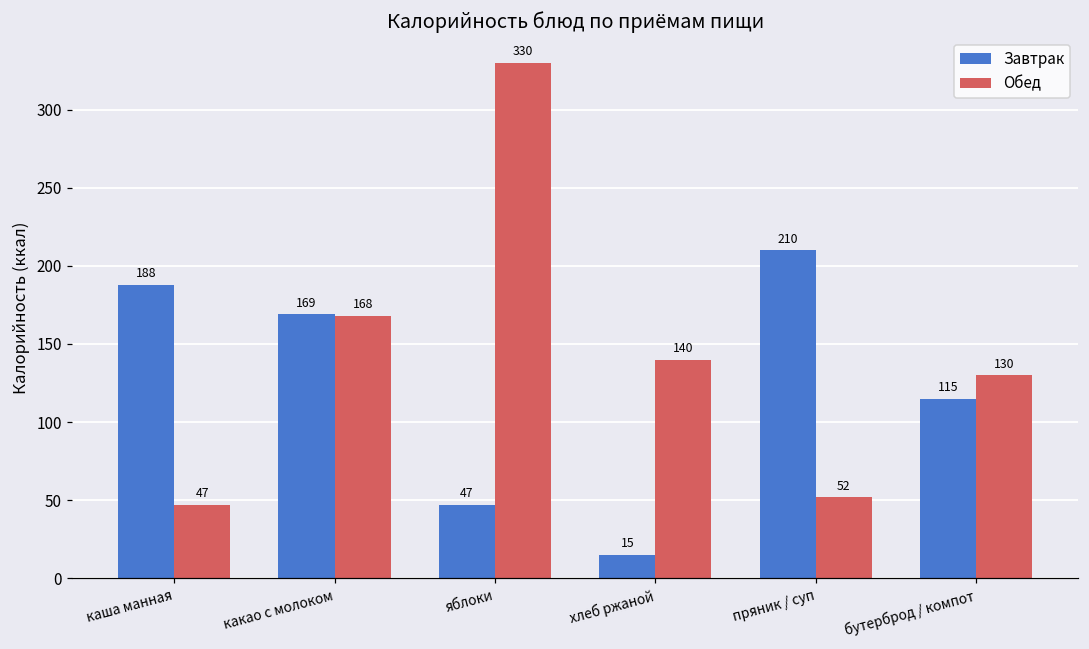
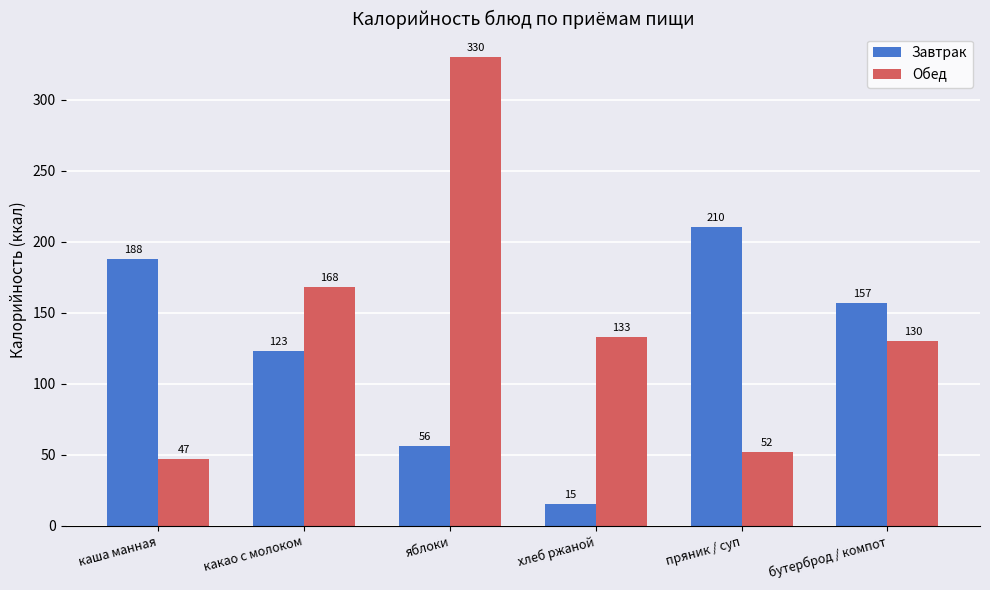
  {
    "Завтрак": {
      "каша манная": 188,
-     "какао с молоком": 169,
-     "яблоки": 47,
+     "какао с молоком": 123,
+     "яблоки": 56,
      "хлеб ржаной": 15,
      "пряник / суп": 210,
-     "бутерброд / компот": 115
+     "бутерброд / компот": 157
    },
    "Обед": {
      "каша манная": 47,
      "какао с молоком": 168,
      "яблоки": 330,
-     "хлеб ржаной": 140,
+     "хлеб ржаной": 133,
      "пряник / суп": 52,
      "бутерброд / компот": 130
    }
  }
